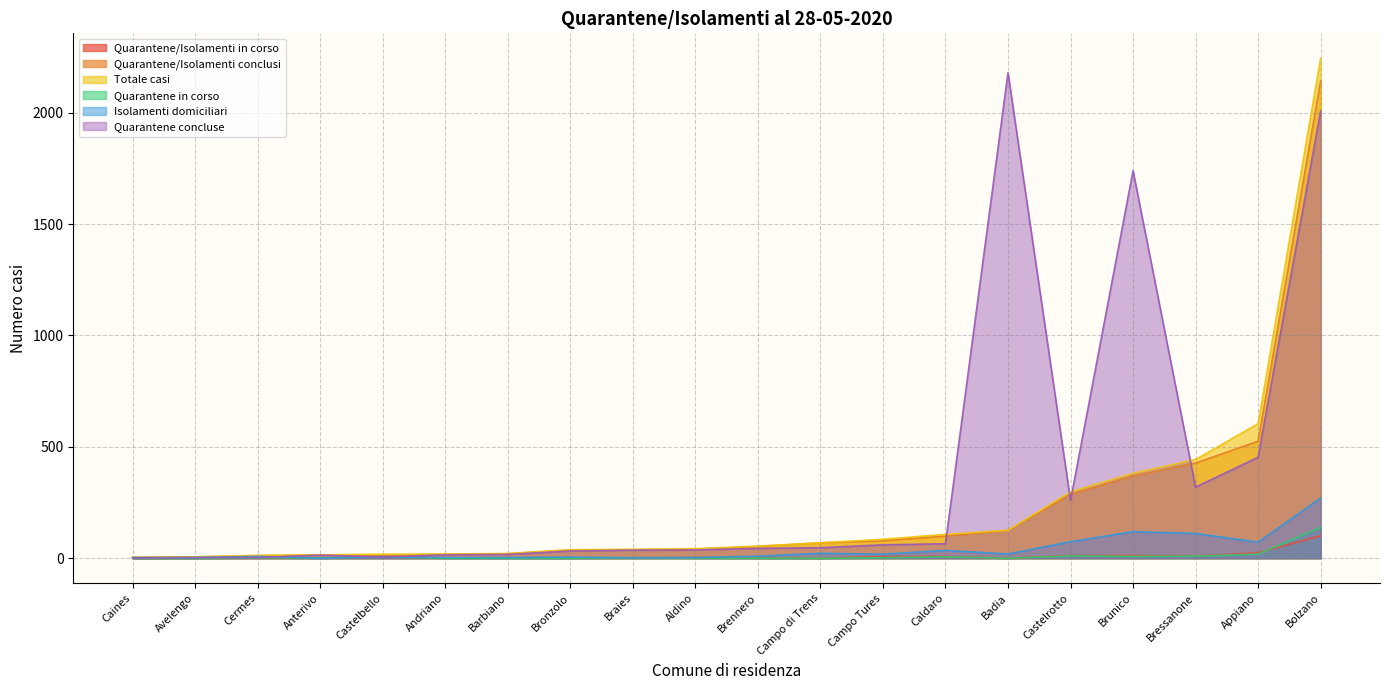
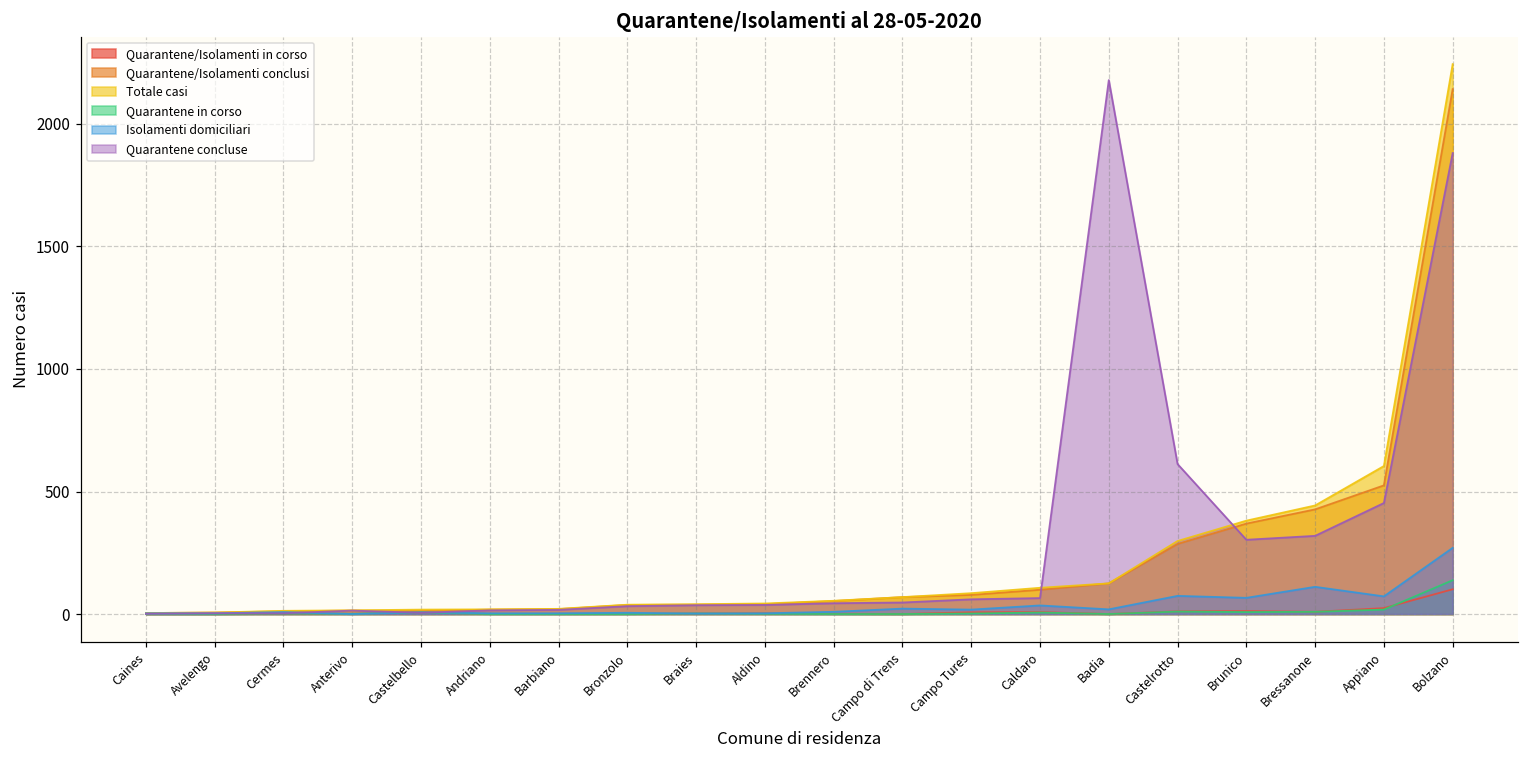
  {
    "Totale casi": {
      "Castelrotto": 300,
      "Brunico": 380,
      "Bressanone": 440,
      "Appiano": 600,
      "Bolzano": 2240
    },
    "Quarantene in corso": {
      "Bolzano": 140
    },
    "Isolamenti domiciliari": {
      "Campo di Trens": 20,
      "Caldaro": 40,
      "Badia": 20,
      "Castelrotto": 70,
-     "Brunico": 120,
+     "Brunico": 70,
      "Bressanone": 110,
      "Appiano": 70,
      "Bolzano": 270
    },
    "Quarantene concluse": {
      "Campo di Trens": 50,
      "Campo Tures": 60,
      "Caldaro": 70,
      "Badia": 2180,
-     "Castelrotto": 260,
-     "Brunico": 1740,
+     "Castelrotto": 610,
+     "Brunico": 300,
      "Bressanone": 320,
      "Appiano": 450,
-     "Bolzano": 2010
+     "Bolzano": 1880
    }
  }
